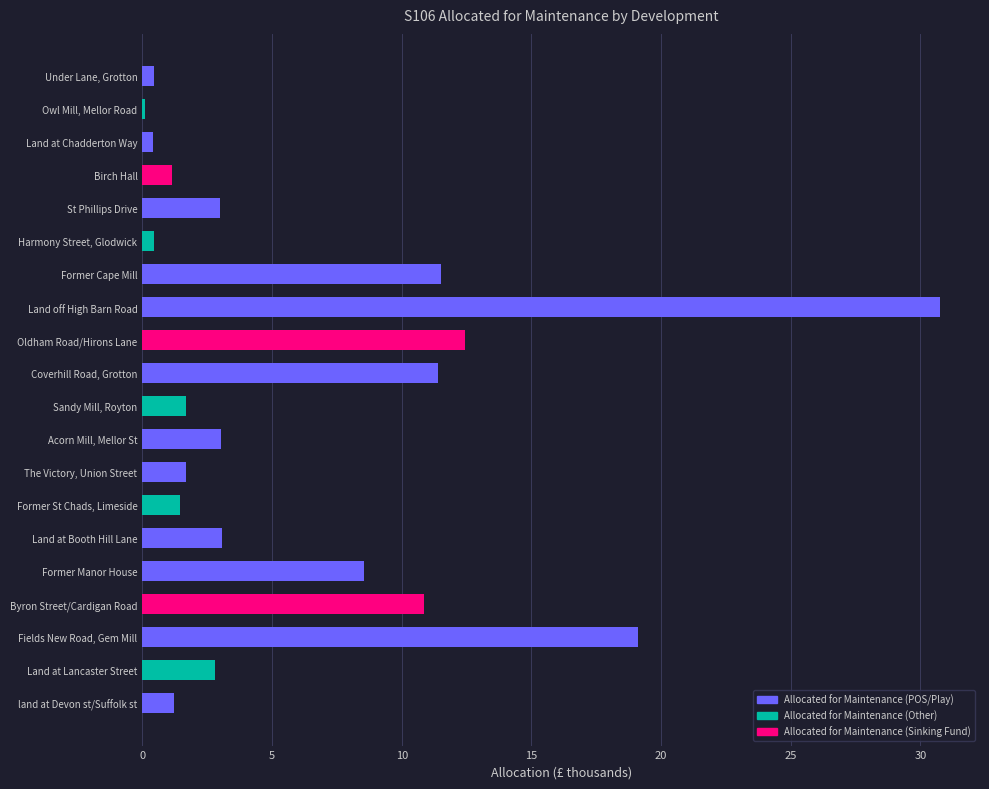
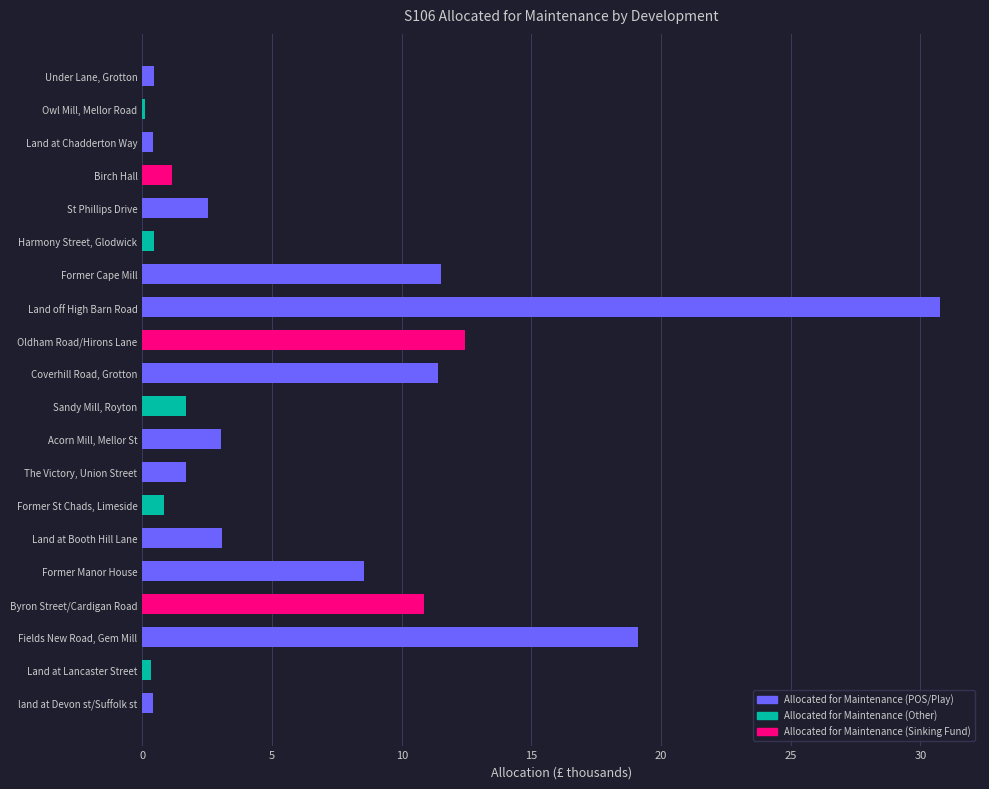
  {
    "Under Lane, Grotton": 0.5,
    "Owl Mill, Mellor Road": 0.1,
    "Land at Chadderton Way": 0.4,
    "Birch Hall": 1.1,
-   "St Phillips Drive": 3.0,
+   "St Phillips Drive": 2.5,
    "Harmony Street, Glodwick": 0.4,
    "Former Cape Mill": 11.5,
    "Land off High Barn Road": 30.8,
    "Oldham Road/Hirons Lane": 12.5,
    "Coverhill Road, Grotton": 11.4,
    "Sandy Mill, Royton": 1.7,
    "Acorn Mill, Mellor St": 3.0,
    "The Victory, Union Street": 1.7,
-   "Former St Chads, Limeside": 1.5,
+   "Former St Chads, Limeside": 0.8,
    "Land at Booth Hill Lane": 3.1,
    "Former Manor House": 8.5,
    "Byron Street/Cardigan Road": 10.9,
    "Fields New Road, Gem Mill": 19.1,
-   "Land at Lancaster Street": 2.8,
-   "land at Devon st/Suffolk st": 1.2
+   "Land at Lancaster Street": 0.3,
+   "land at Devon st/Suffolk st": 0.4
  }
